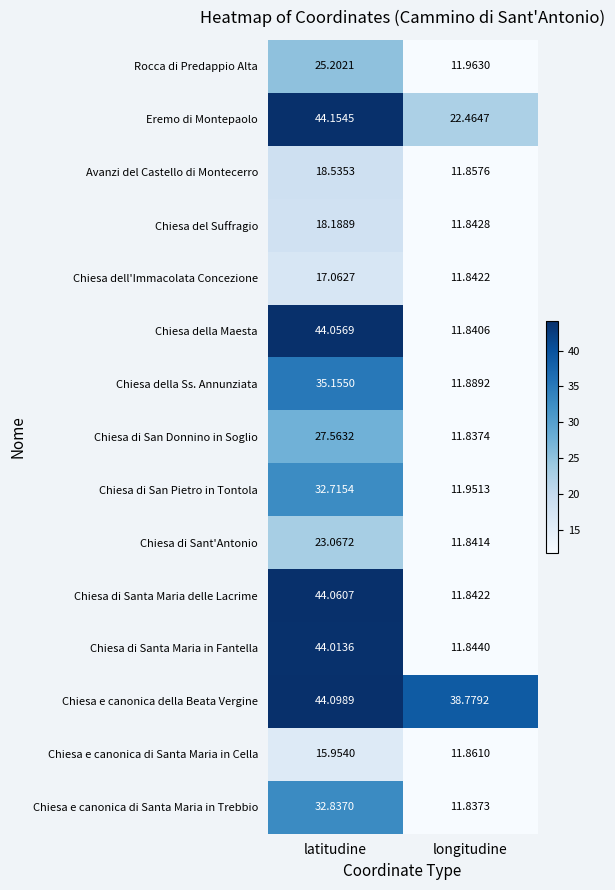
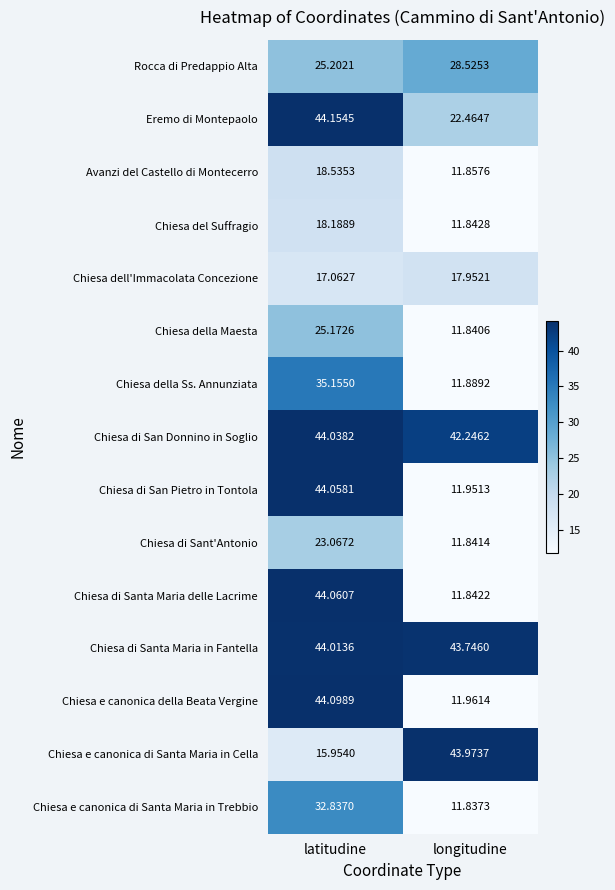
  {
    "Rocca di Predappio Alta": {
      "latitudine": 25.2021,
-     "longitudine": 11.9630
+     "longitudine": 28.5253
    },
    "Eremo di Montepaolo": {
      "latitudine": 44.1545,
      "longitudine": 22.4647
    },
    "Avanzi del Castello di Montecerro": {
      "latitudine": 18.5353,
      "longitudine": 11.8576
    },
    "Chiesa del Suffragio": {
      "latitudine": 18.1889,
      "longitudine": 11.8428
    },
    "Chiesa dell'Immacolata Concezione": {
      "latitudine": 17.0627,
-     "longitudine": 11.8422
+     "longitudine": 17.9521
    },
    "Chiesa della Maesta": {
-     "latitudine": 44.0569,
+     "latitudine": 25.1726,
      "longitudine": 11.8406
    },
    "Chiesa della Ss. Annunziata": {
      "latitudine": 35.1550,
      "longitudine": 11.8892
    },
    "Chiesa di San Donnino in Soglio": {
-     "latitudine": 27.5632,
-     "longitudine": 11.8374
+     "latitudine": 44.0382,
+     "longitudine": 42.2462
    },
    "Chiesa di San Pietro in Tontola": {
-     "latitudine": 32.7154,
+     "latitudine": 44.0581,
      "longitudine": 11.9513
    },
    "Chiesa di Sant'Antonio": {
      "latitudine": 23.0672,
      "longitudine": 11.8414
    },
    "Chiesa di Santa Maria delle Lacrime": {
      "latitudine": 44.0607,
      "longitudine": 11.8422
    },
    "Chiesa di Santa Maria in Fantella": {
      "latitudine": 44.0136,
-     "longitudine": 11.8440
+     "longitudine": 43.7460
    },
    "Chiesa e canonica della Beata Vergine": {
      "latitudine": 44.0989,
-     "longitudine": 38.7792
+     "longitudine": 11.9614
    },
    "Chiesa e canonica di Santa Maria in Cella": {
      "latitudine": 15.9540,
-     "longitudine": 11.8610
+     "longitudine": 43.9737
    },
    "Chiesa e canonica di Santa Maria in Trebbio": {
      "latitudine": 32.8370,
      "longitudine": 11.8373
    }
  }
